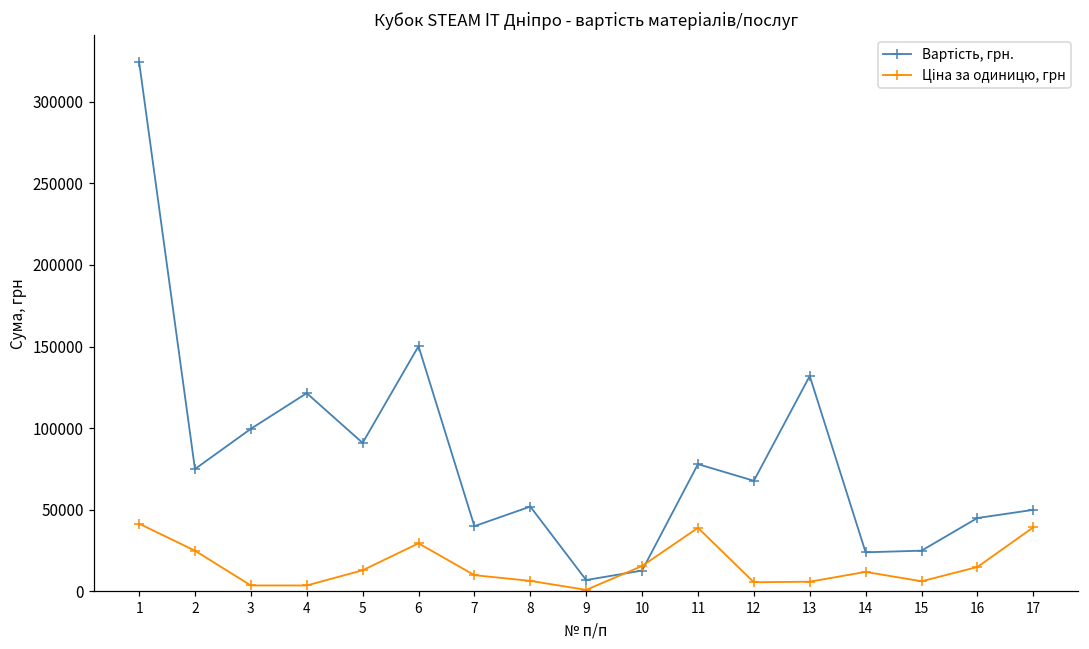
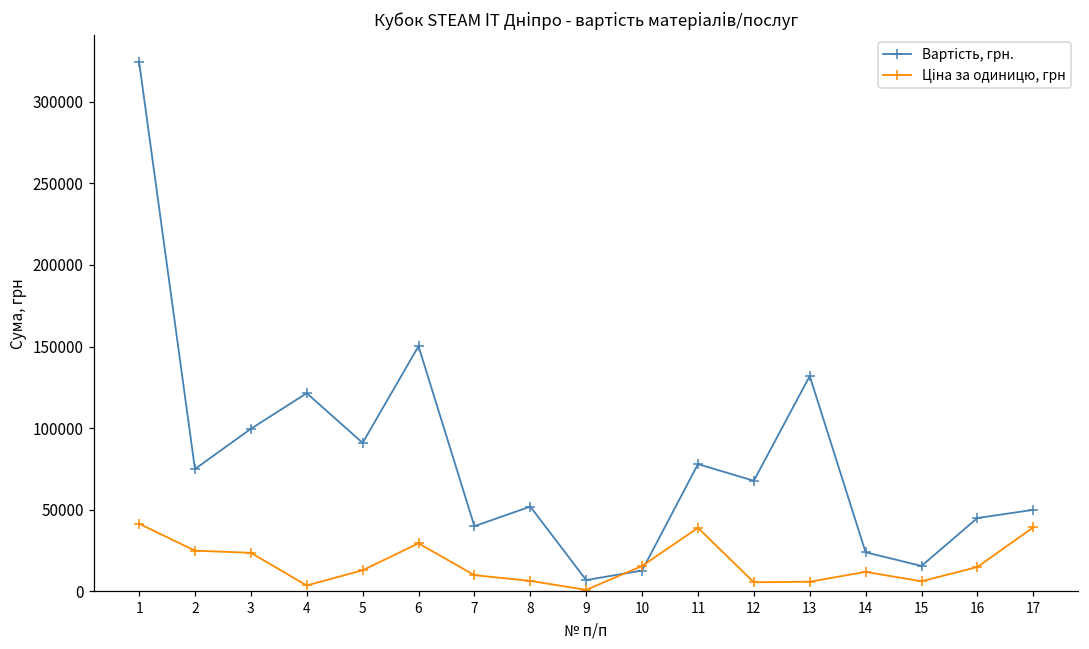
  {
    "Вартість, грн.": {
      "1": 324000,
      "2": 75000,
      "3": 100000,
      "4": 121000,
      "5": 91000,
      "6": 150000,
      "7": 40000,
      "8": 52000,
      "9": 7000,
      "10": 13000,
      "11": 78000,
      "12": 68000,
      "13": 132000,
      "14": 24000,
-     "15": 25000,
+     "15": 16000,
      "16": 45000,
      "17": 50000
    },
    "Ціна за одиницю, грн": {
      "1": 42000,
      "2": 25000,
-     "3": 4000,
+     "3": 24000,
      "4": 4000,
      "5": 13000,
      "6": 30000,
      "7": 10000,
      "8": 7000,
      "9": 1000,
      "10": 16000,
      "11": 39000,
      "12": 6000,
      "13": 6000,
      "14": 12000,
      "15": 6000,
      "16": 15000,
      "17": 39000
    }
  }
